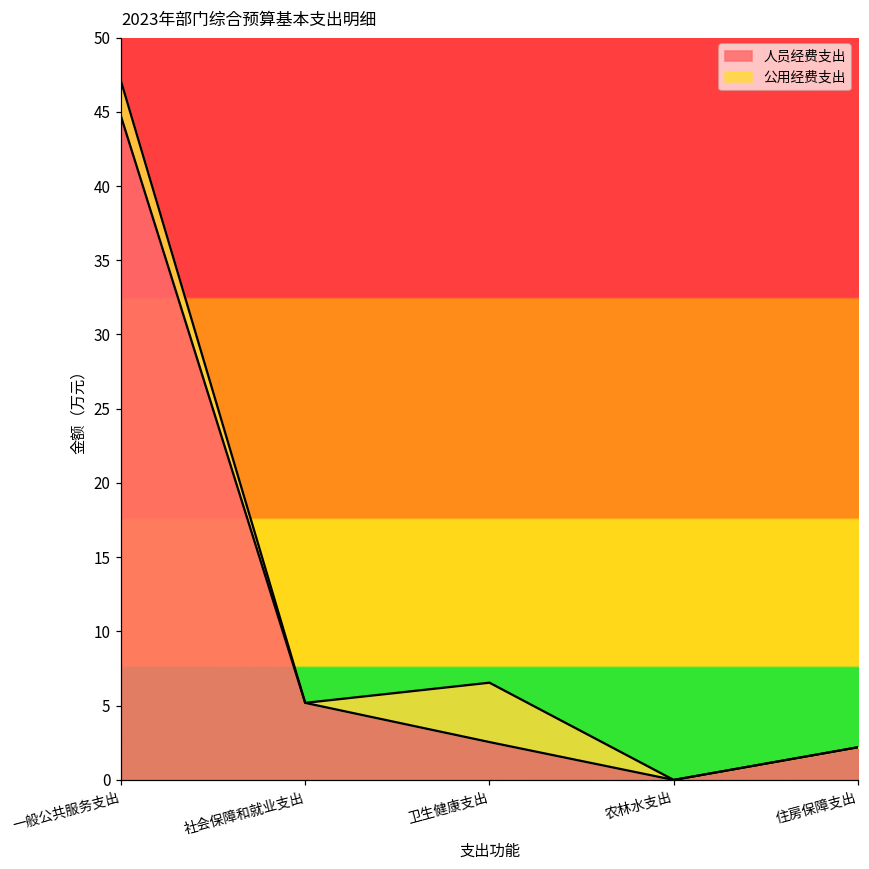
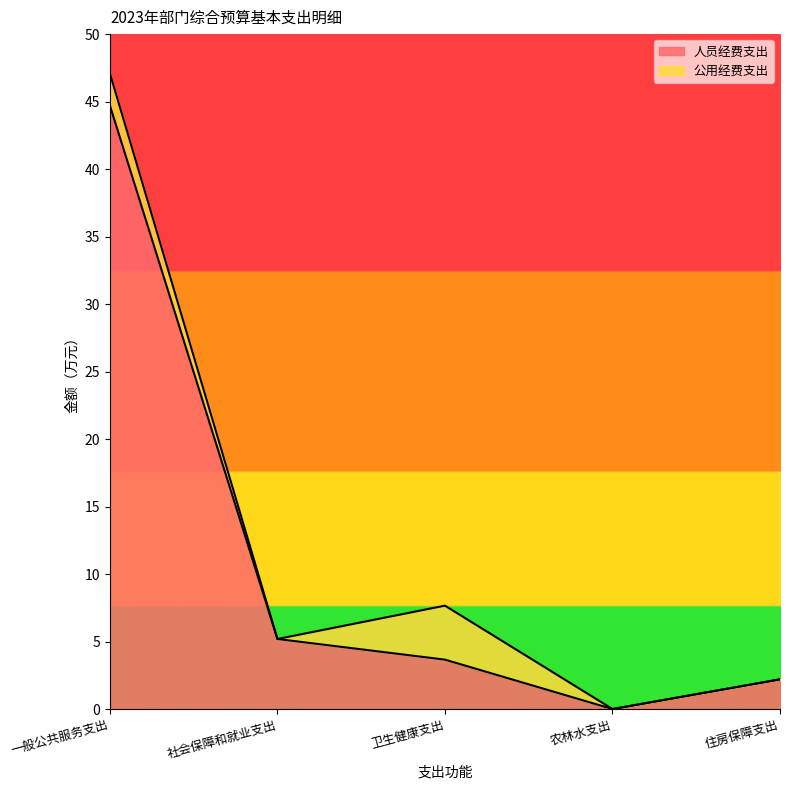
  {
    "人员经费支出": {
      "一般公共服务支出": 44.7,
-     "卫生健康支出": 2.6
+     "卫生健康支出": 3.7
    },
    "公用经费支出": {
      "一般公共服务支出": 2.4,
      "卫生健康支出": 4.0
    }
  }
